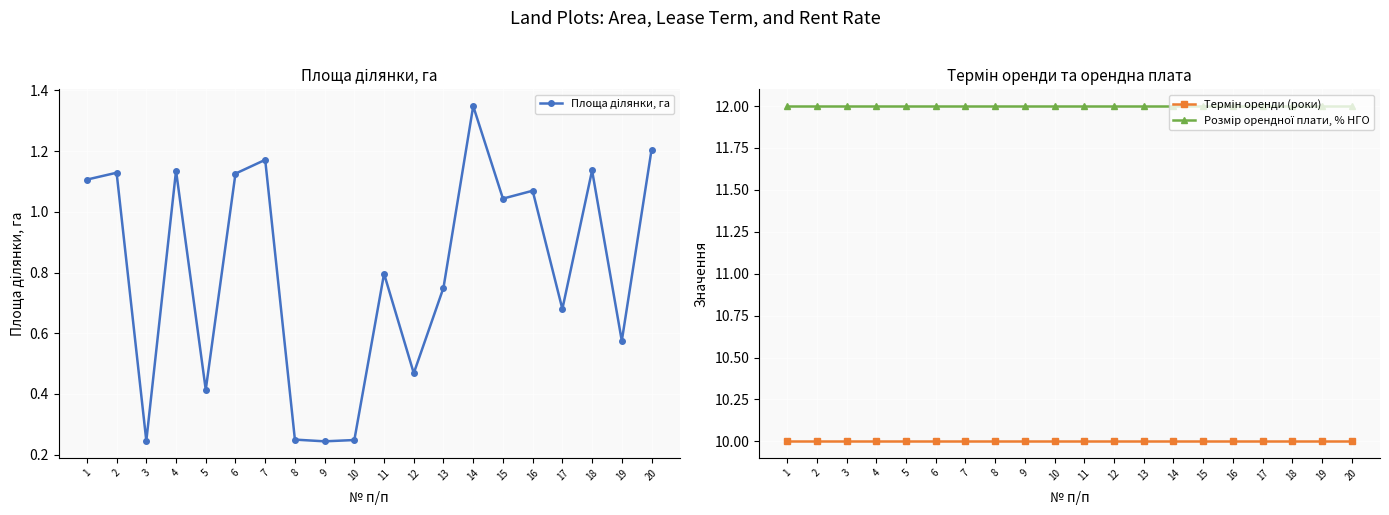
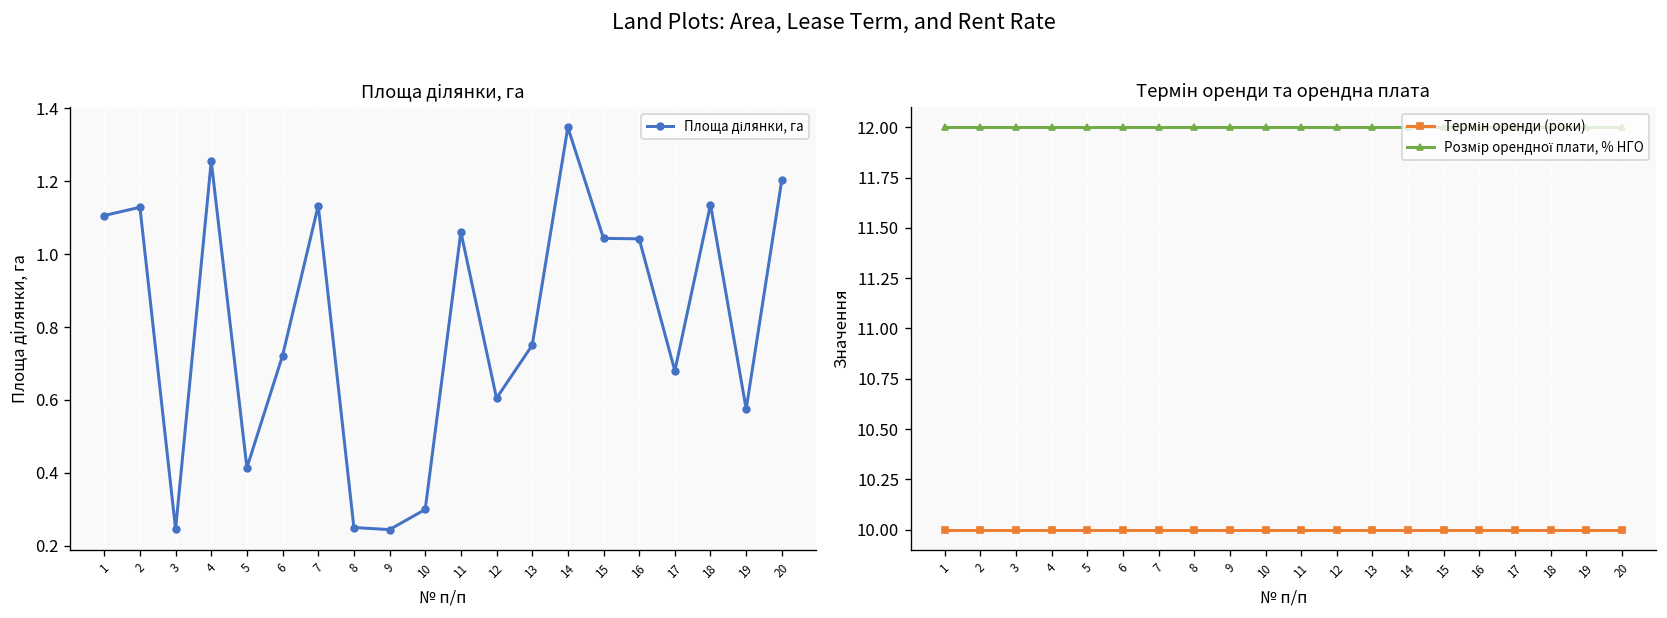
  {
    "Площа ділянки, га": {
      "1": 1.11,
      "2": 1.13,
      "3": 0.25,
-     "4": 1.14,
+     "4": 1.26,
      "5": 0.41,
-     "6": 1.13,
-     "7": 1.17,
+     "6": 0.72,
+     "7": 1.13,
      "8": 0.25,
      "9": 0.24,
-     "10": 0.25,
-     "11": 0.80,
-     "12": 0.47,
+     "10": 0.30,
+     "11": 1.06,
+     "12": 0.60,
      "13": 0.75,
      "14": 1.35,
      "15": 1.04,
-     "16": 1.07,
+     "16": 1.04,
      "17": 0.68,
      "18": 1.14,
      "19": 0.57,
      "20": 1.20
    },
    "Термін оренди та орендна плата": {
      "Термін оренди (роки)": {
        "1": 10.00,
        "2": 10.00,
        "3": 10.00,
        "4": 10.00,
        "5": 10.00,
        "6": 10.00,
        "7": 10.00,
        "8": 10.00,
        "9": 10.00,
        "10": 10.00,
        "11": 10.00,
        "12": 10.00,
        "13": 10.00,
        "14": 10.00,
        "15": 10.00,
        "16": 10.00,
        "17": 10.00,
        "18": 10.00,
        "19": 10.00,
        "20": 10.00
      },
      "Розмір орендної плати, % НГО": {
        "1": 12.00,
        "2": 12.00,
        "3": 12.00,
        "4": 12.00,
        "5": 12.00,
        "6": 12.00,
        "7": 12.00,
        "8": 12.00,
        "9": 12.00,
        "10": 12.00,
        "11": 12.00,
        "12": 12.00,
        "13": 12.00
      }
    }
  }
